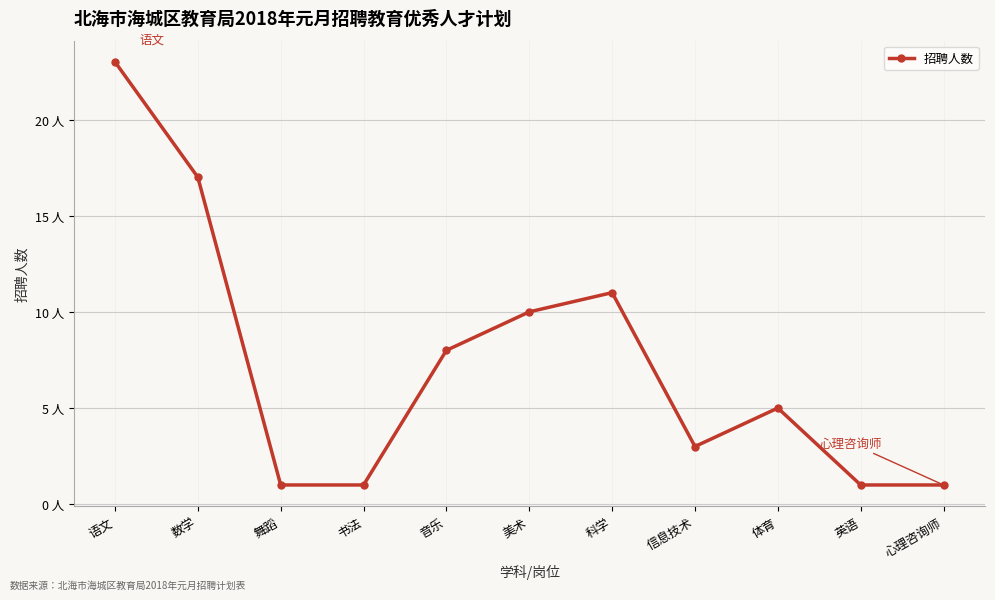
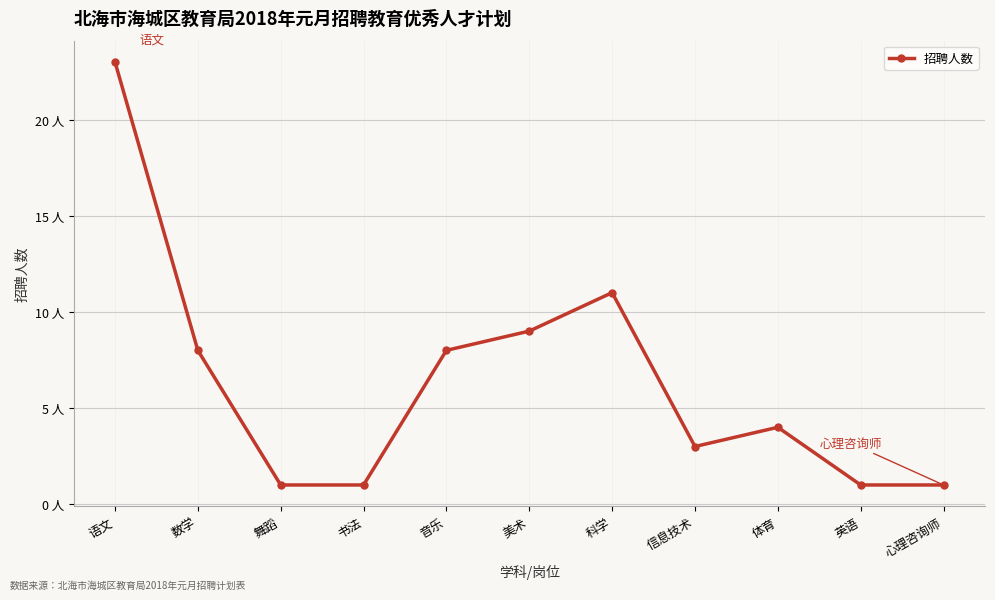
  {
    "语文": "23 人",
-   "数学": "17 人",
+   "数学": "8 人",
    "舞蹈": "1 人",
    "书法": "1 人",
    "音乐": "8 人",
-   "美术": "10 人",
+   "美术": "9 人",
    "科学": "11 人",
    "信息技术": "3 人",
-   "体育": "5 人",
+   "体育": "4 人",
    "英语": "1 人",
    "心理咨询师": "1 人"
  }
